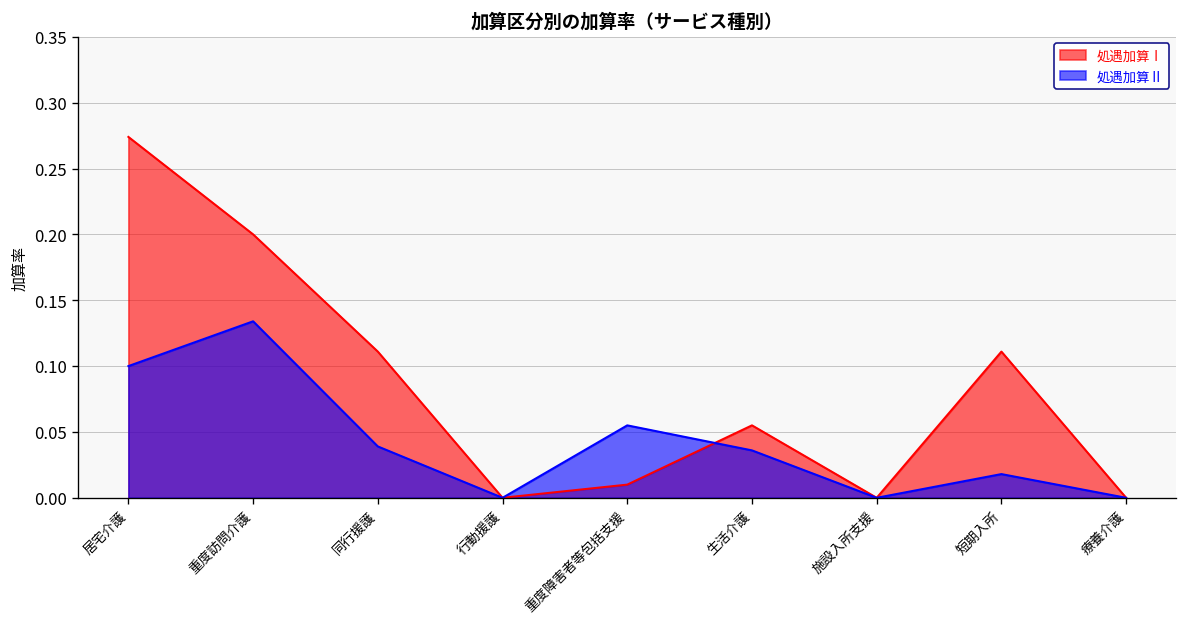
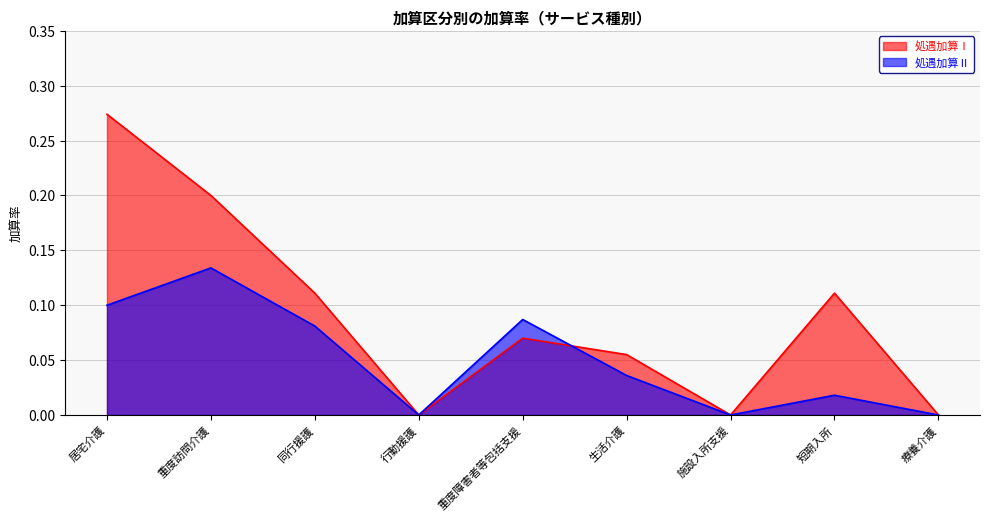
  {
    "処遇加算Ⅰ": {
      "居宅介護": 0.274,
      "重度訪問介護": 0.20,
      "同行援護": 0.11,
-     "重度障害者等包括支援": 0.01,
+     "重度障害者等包括支援": 0.07,
      "生活介護": 0.055,
      "短期入所": 0.11
    },
    "処遇加算Ⅱ": {
      "居宅介護": 0.100,
      "重度訪問介護": 0.134,
-     "同行援護": 0.039,
-     "重度障害者等包括支援": 0.055,
+     "同行援護": 0.081,
+     "重度障害者等包括支援": 0.087,
      "生活介護": 0.036,
      "短期入所": 0.018
    }
  }
